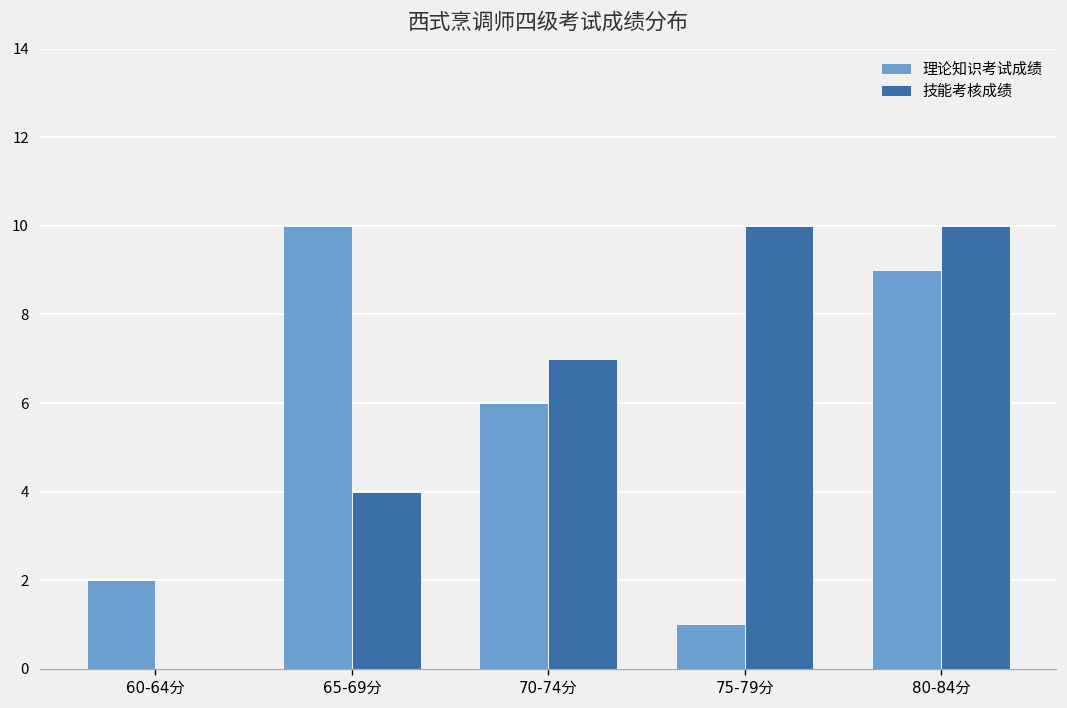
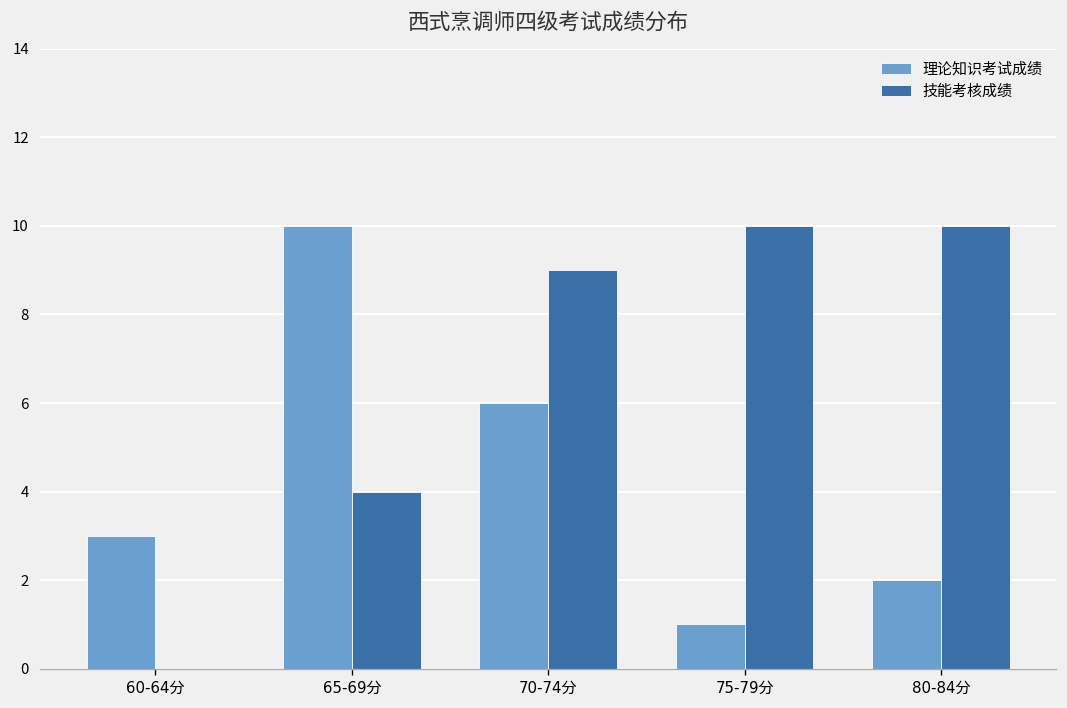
  {
    "理论知识考试成绩": {
-     "60-64分": 2,
+     "60-64分": 3,
      "65-69分": 10,
      "70-74分": 6,
      "75-79分": 1,
-     "80-84分": 9
+     "80-84分": 2
    },
    "技能考核成绩": {
      "60-64分": 0,
      "65-69分": 4,
-     "70-74分": 7,
+     "70-74分": 9,
      "75-79分": 10,
      "80-84分": 10
    }
  }
